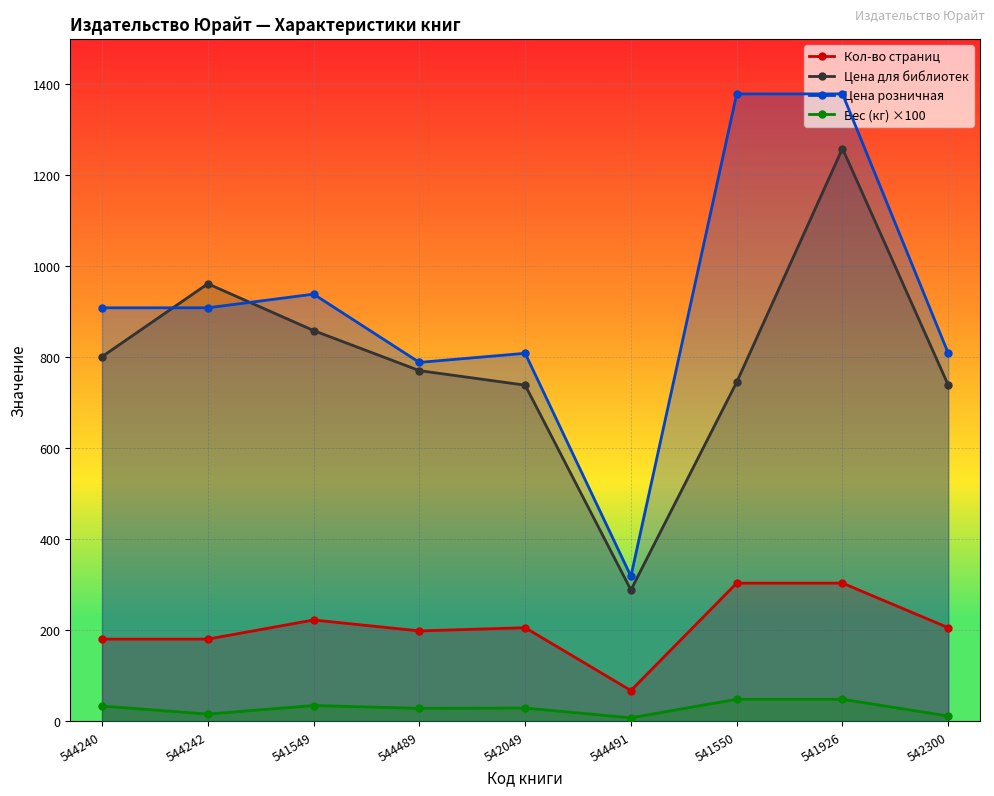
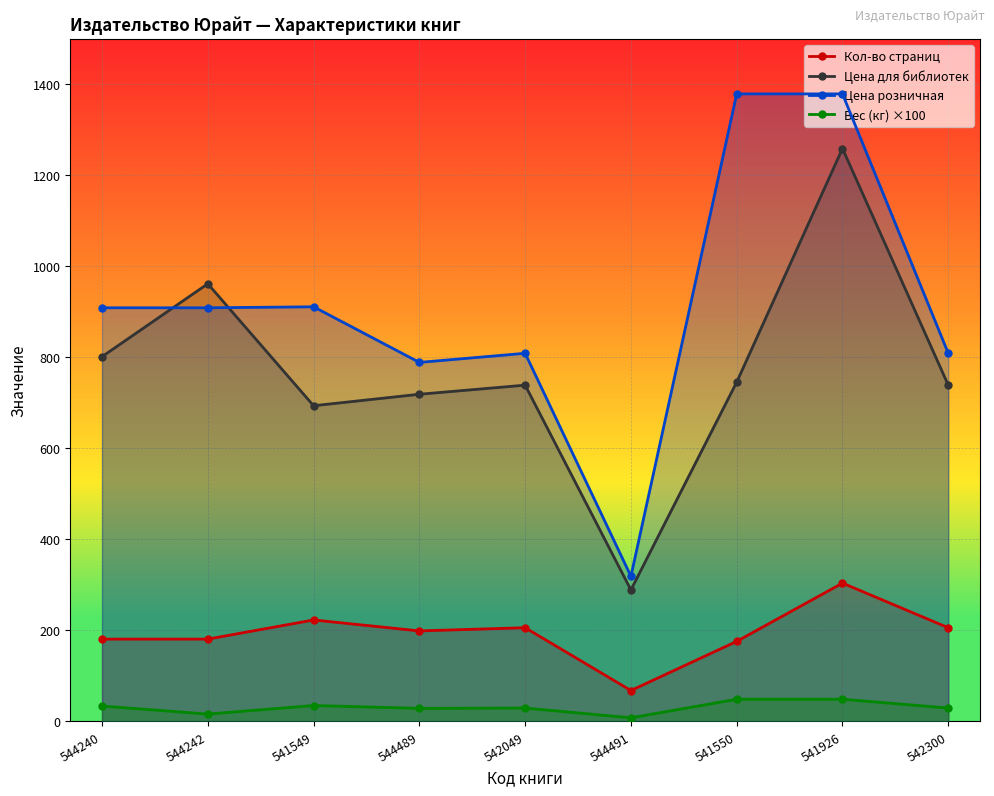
  {
    "Кол-во страниц": {
      "544240": 180,
      "544242": 180,
      "541549": 220,
      "544489": 200,
      "542049": 210,
      "544491": 70,
-     "541550": 300,
+     "541550": 180,
      "541926": 300,
      "542300": 210
    },
    "Цена для библиотек": {
      "544240": 800,
      "544242": 960,
-     "541549": 860,
-     "544489": 770,
+     "541549": 690,
+     "544489": 720,
      "542049": 740,
      "544491": 290,
      "541550": 750,
      "541926": 1260,
      "542300": 740
    },
    "Цена розничная": {
      "544240": 910,
      "544242": 910,
-     "541549": 940,
+     "541549": 910,
      "544489": 790,
      "542049": 810,
      "544491": 320,
      "541550": 1380,
      "542300": 810
    },
    "Вес (кг) ×100": {
      "544240": 30,
      "544242": 20,
      "541549": 40,
      "544489": 30,
      "542049": 30,
      "544491": 10,
      "541550": 50,
      "541926": 50,
-     "542300": 10
+     "542300": 30
    }
  }
